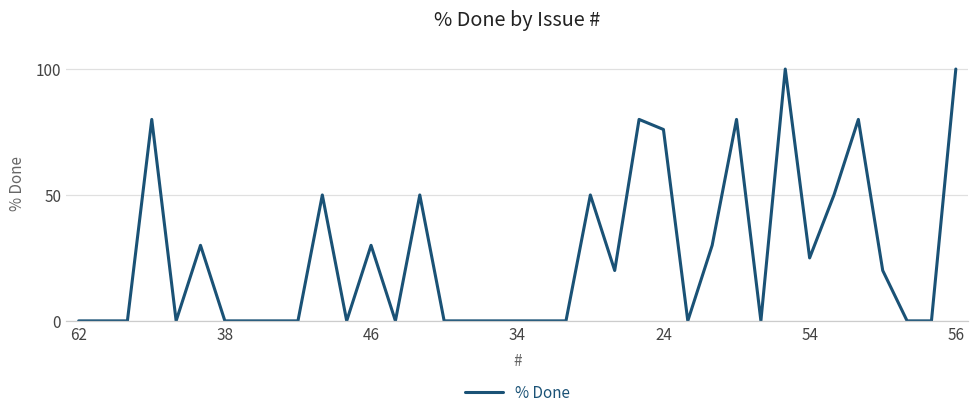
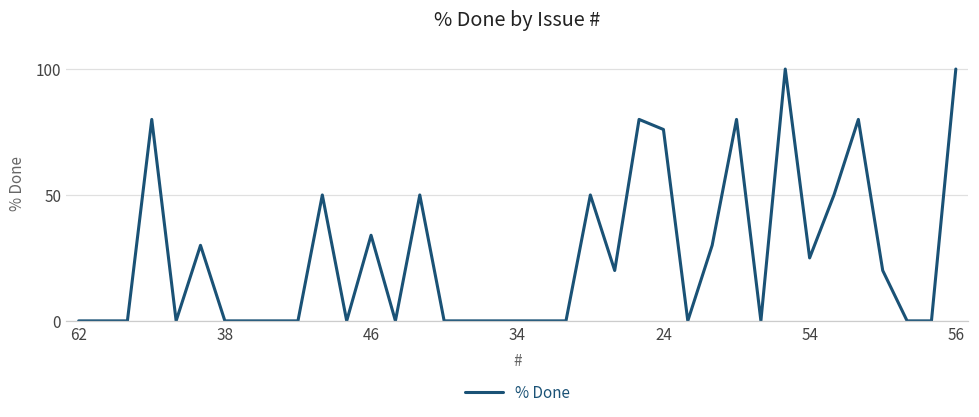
  {
    "62": 0,
    "38": 0,
-   "46": 30,
+   "46": 34,
    "24": 76,
    "54": 25,
    "56": 100
  }
